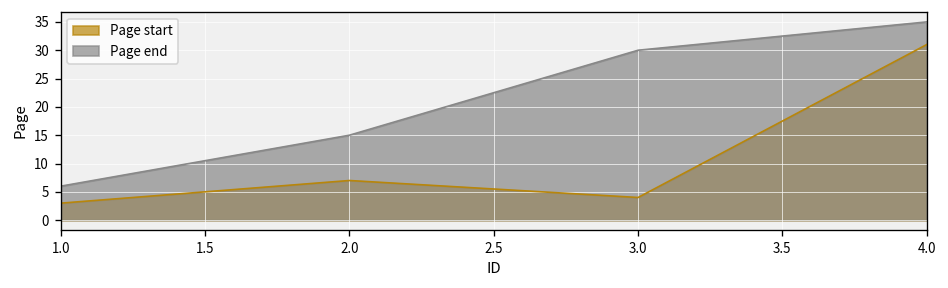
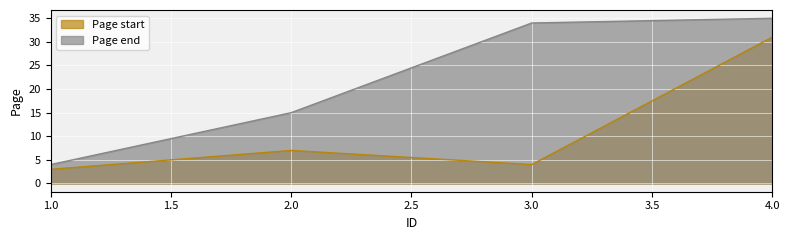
  {
    "Page start": {
      "1.0": 3,
      "2.0": 7,
      "3.0": 4,
      "4.0": 31
    },
    "Page end": {
-     "1.0": 6,
+     "1.0": 4,
      "2.0": 15,
-     "3.0": 30,
+     "3.0": 34,
      "4.0": 35
    }
  }
